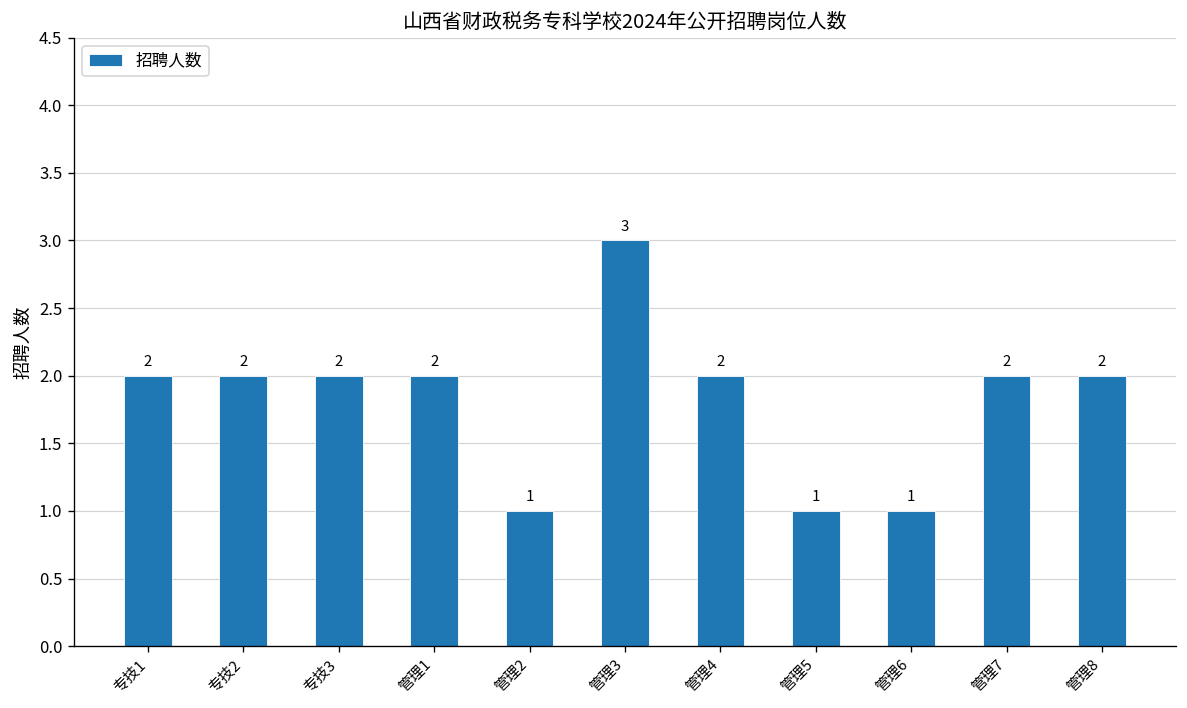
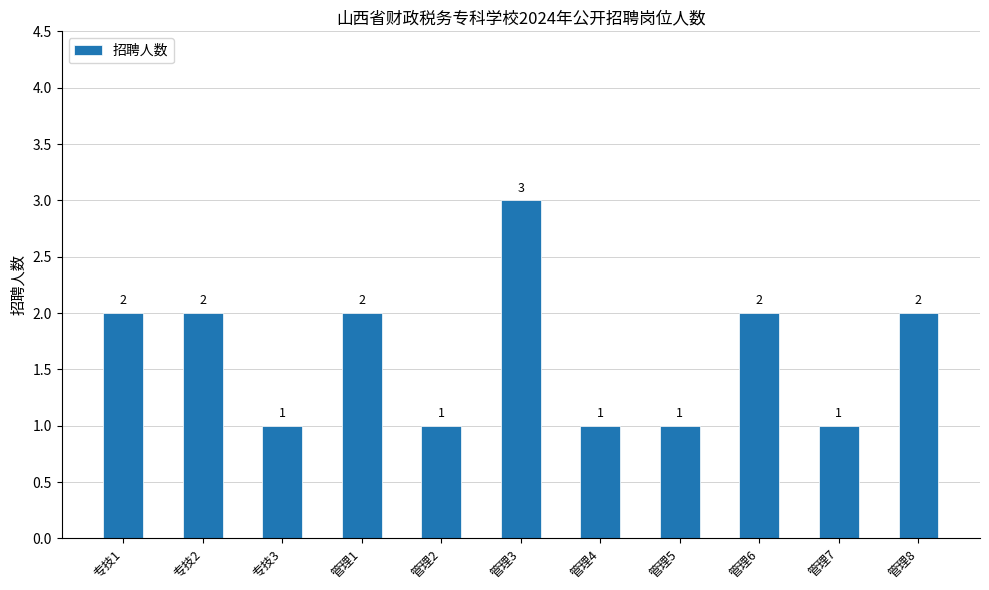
  {
    "专技1": 2,
    "专技2": 2,
-   "专技3": 2,
+   "专技3": 1,
    "管理1": 2,
    "管理2": 1,
    "管理3": 3,
-   "管理4": 2,
+   "管理4": 1,
    "管理5": 1,
-   "管理6": 1,
-   "管理7": 2,
+   "管理6": 2,
+   "管理7": 1,
    "管理8": 2
  }
